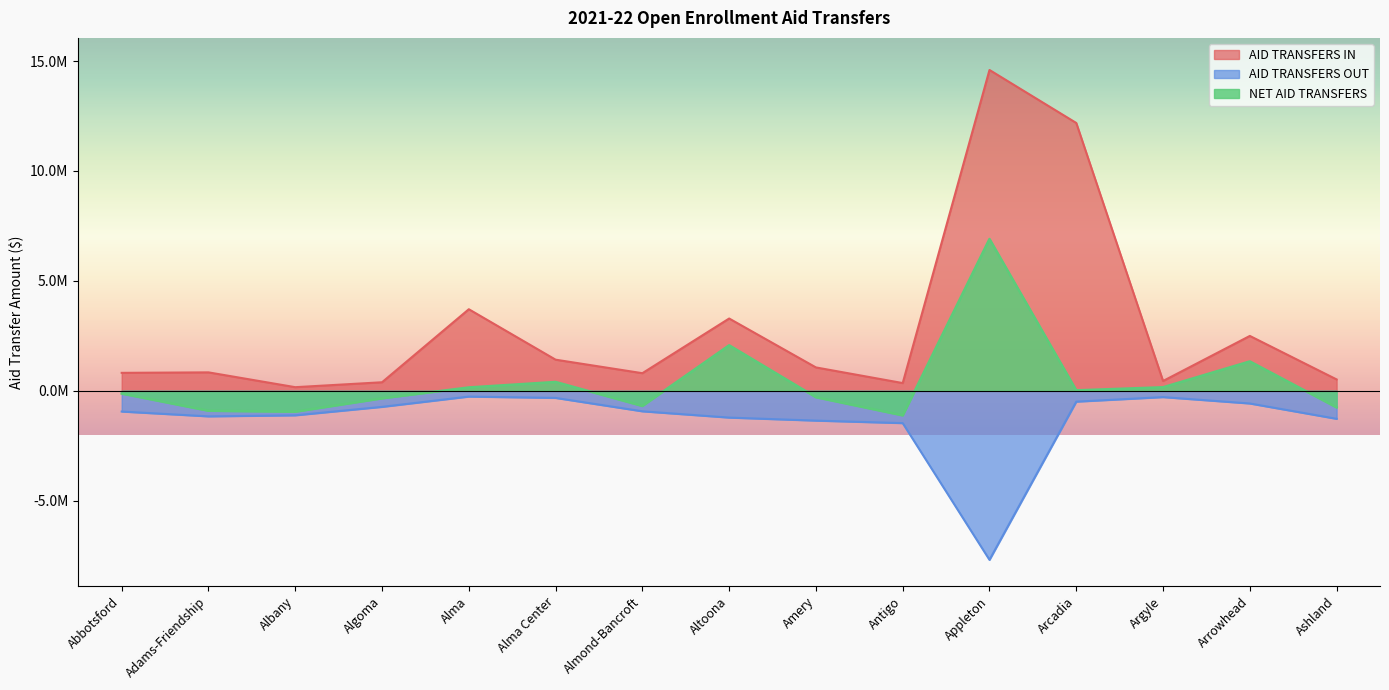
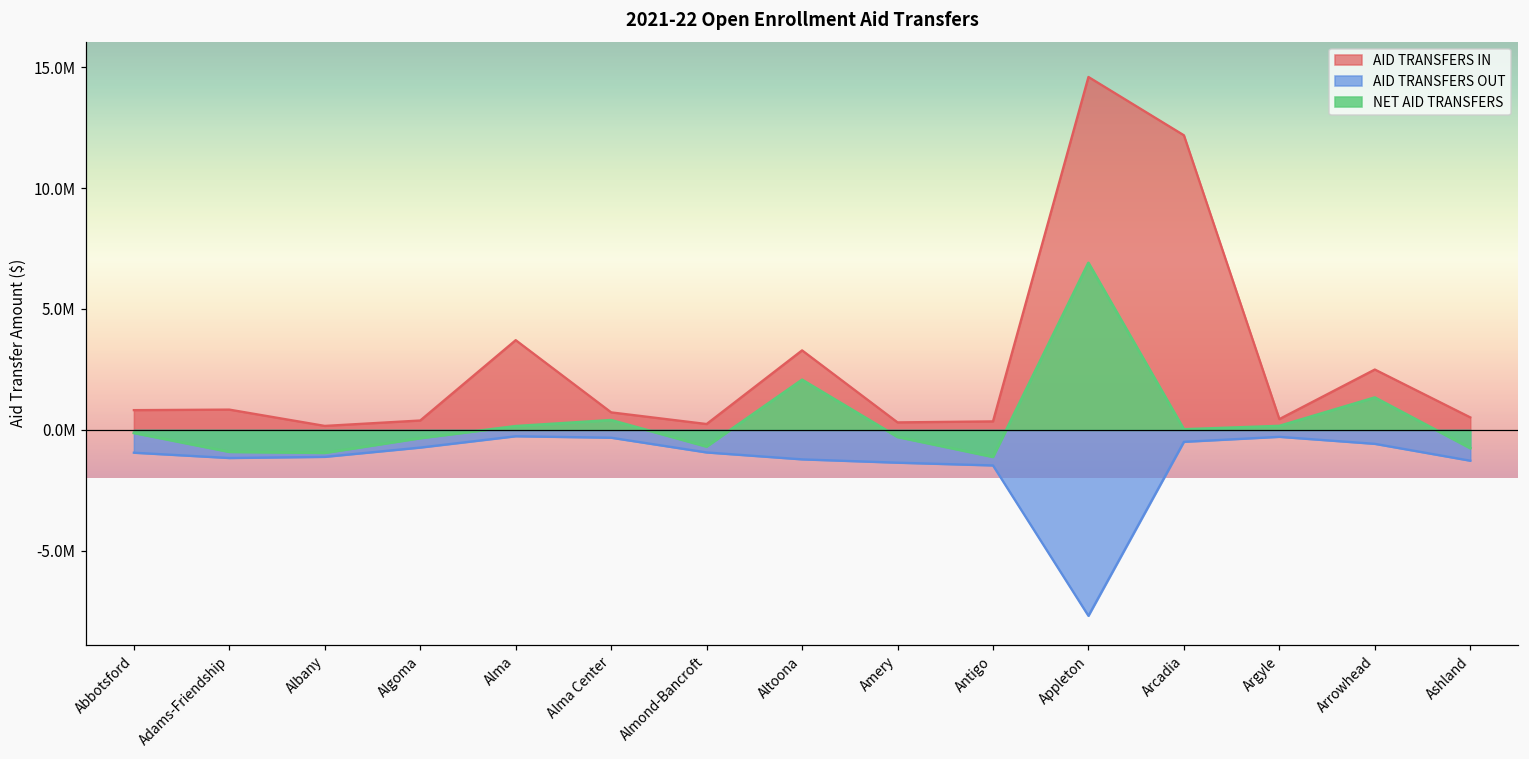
  {
    "AID TRANSFERS IN": {
      "Abbotsford": 800000,
      "Adams-Friendship": 800000,
      "Albany": 200000,
      "Algoma": 400000,
      "Alma": 3700000,
-     "Alma Center": 1400000,
-     "Almond-Bancroft": 800000,
+     "Alma Center": 700000,
+     "Almond-Bancroft": 200000,
      "Altoona": 3300000,
-     "Amery": 1100000,
+     "Amery": 300000,
      "Antigo": 400000,
      "Appleton": 14600000,
      "Arcadia": 12200000,
      "Argyle": 400000,
      "Arrowhead": 2500000,
      "Ashland": 500000
    }
  }
